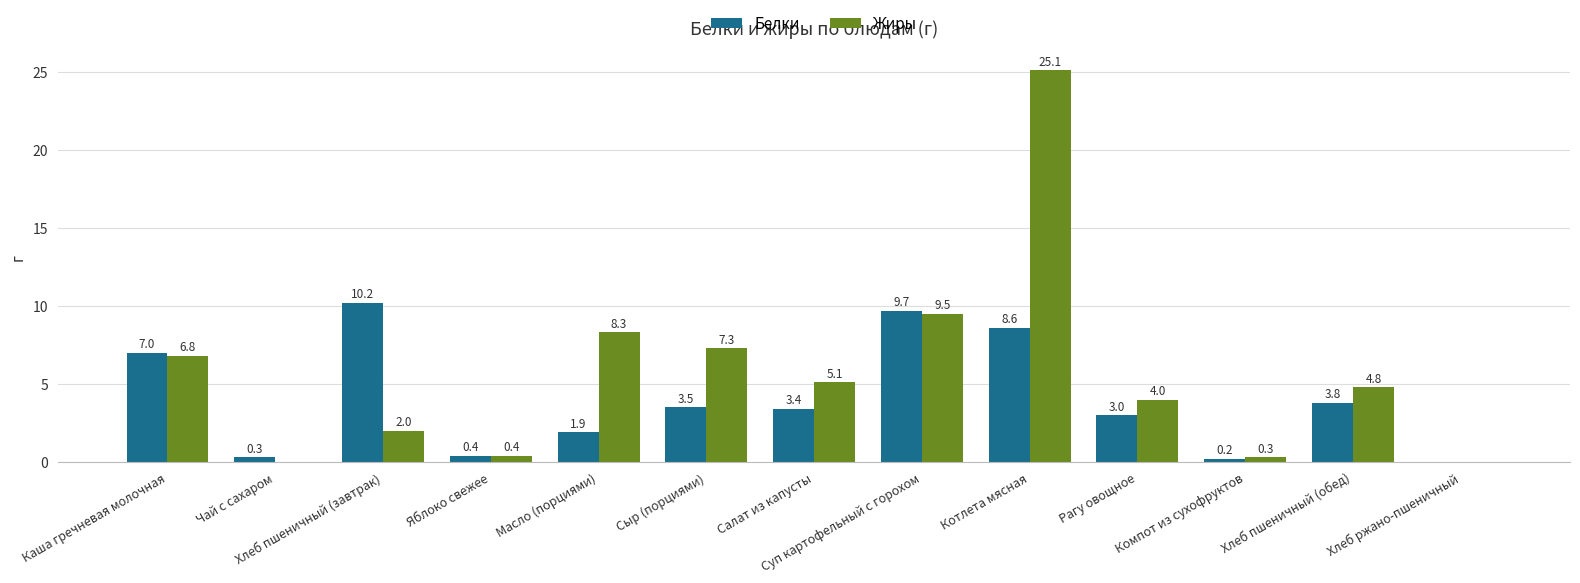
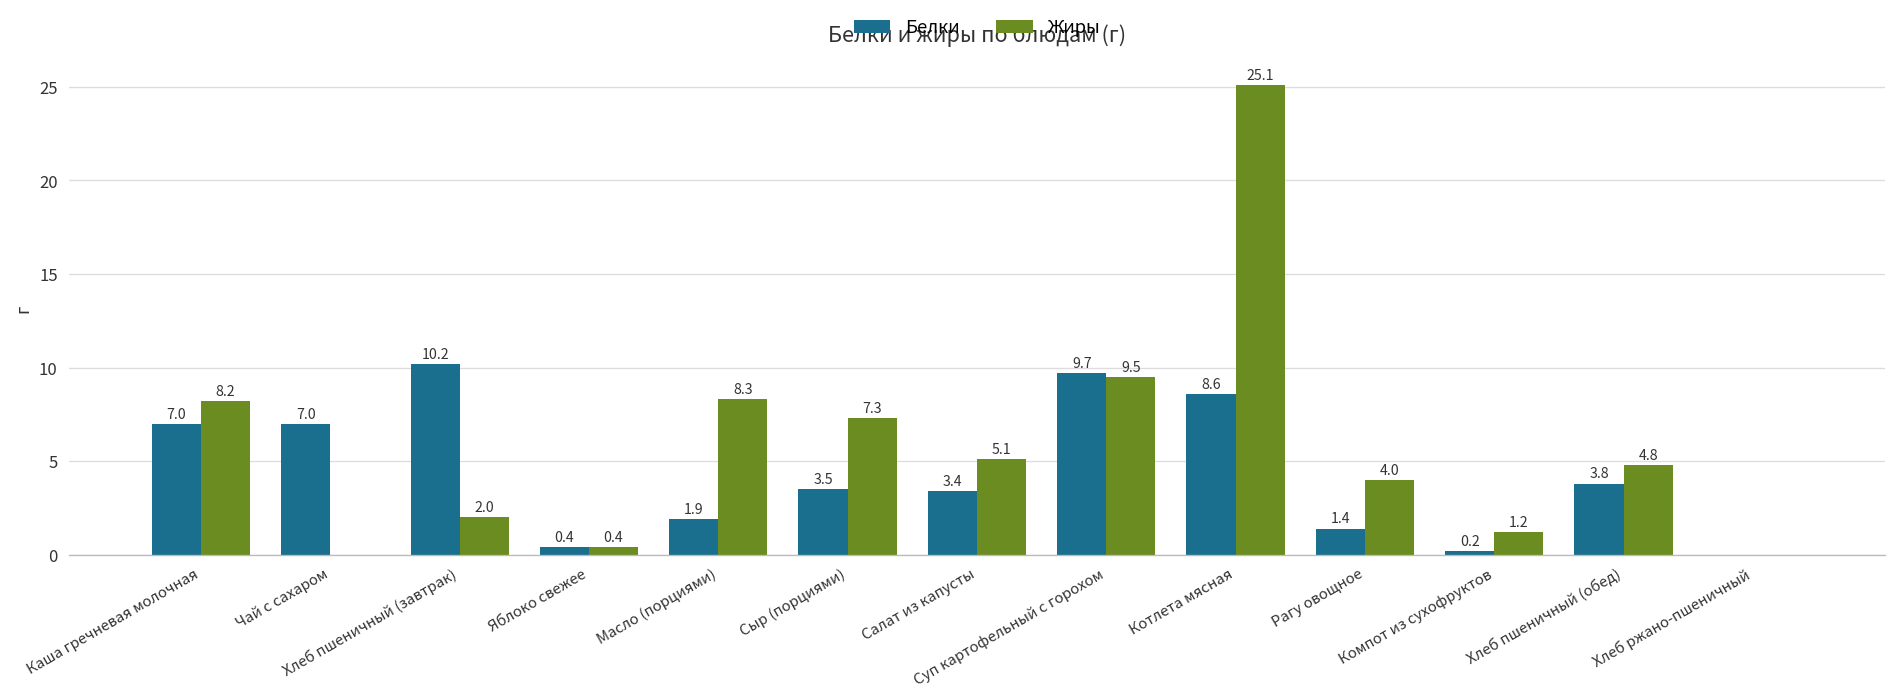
  {
    "Белки": {
      "Каша гречневая молочная": 7.0,
-     "Чай с сахаром": 0.3,
+     "Чай с сахаром": 7.0,
      "Хлеб пшеничный (завтрак)": 10.2,
      "Яблоко свежее": 0.4,
      "Масло (порциями)": 1.9,
      "Сыр (порциями)": 3.5,
      "Салат из капусты": 3.4,
      "Суп картофельный с горохом": 9.7,
      "Котлета мясная": 8.6,
-     "Рагу овощное": 3.0,
+     "Рагу овощное": 1.4,
      "Компот из сухофруктов": 0.2,
      "Хлеб пшеничный (обед)": 3.8
    },
    "Жиры": {
-     "Каша гречневая молочная": 6.8,
+     "Каша гречневая молочная": 8.2,
      "Хлеб пшеничный (завтрак)": 2.0,
      "Яблоко свежее": 0.4,
      "Масло (порциями)": 8.3,
      "Сыр (порциями)": 7.3,
      "Салат из капусты": 5.1,
      "Суп картофельный с горохом": 9.5,
      "Котлета мясная": 25.1,
      "Рагу овощное": 4.0,
-     "Компот из сухофруктов": 0.3,
+     "Компот из сухофруктов": 1.2,
      "Хлеб пшеничный (обед)": 4.8
    }
  }
